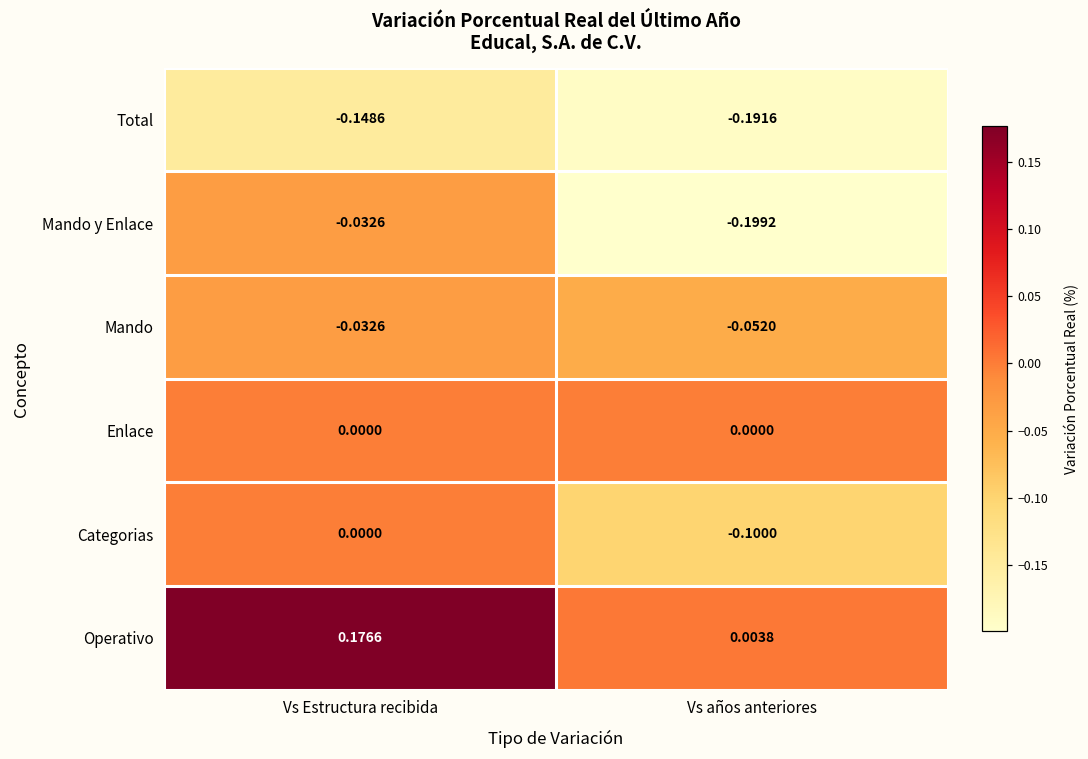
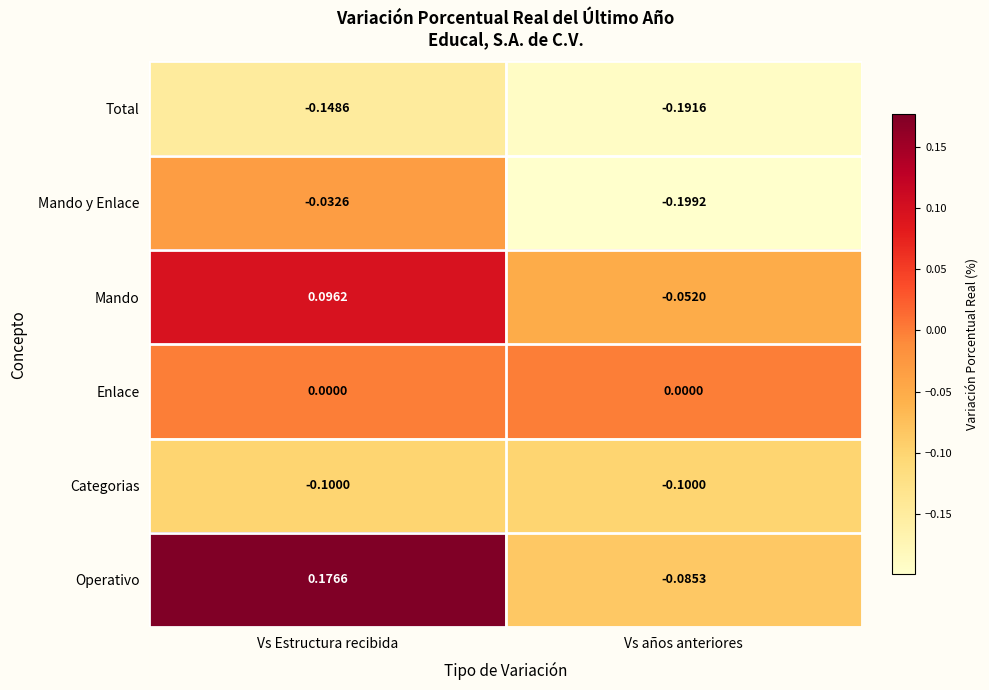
  {
    "Total": {
      "Vs Estructura recibida": -0.1486,
      "Vs años anteriores": -0.1916
    },
    "Mando y Enlace": {
      "Vs Estructura recibida": -0.0326,
      "Vs años anteriores": -0.1992
    },
    "Mando": {
-     "Vs Estructura recibida": -0.0326,
+     "Vs Estructura recibida": 0.0962,
      "Vs años anteriores": -0.0520
    },
    "Enlace": {
      "Vs Estructura recibida": 0.0000,
      "Vs años anteriores": 0.0000
    },
    "Categorias": {
-     "Vs Estructura recibida": 0.0000,
+     "Vs Estructura recibida": -0.1000,
      "Vs años anteriores": -0.1000
    },
    "Operativo": {
      "Vs Estructura recibida": 0.1766,
-     "Vs años anteriores": 0.0038
+     "Vs años anteriores": -0.0853
    }
  }
